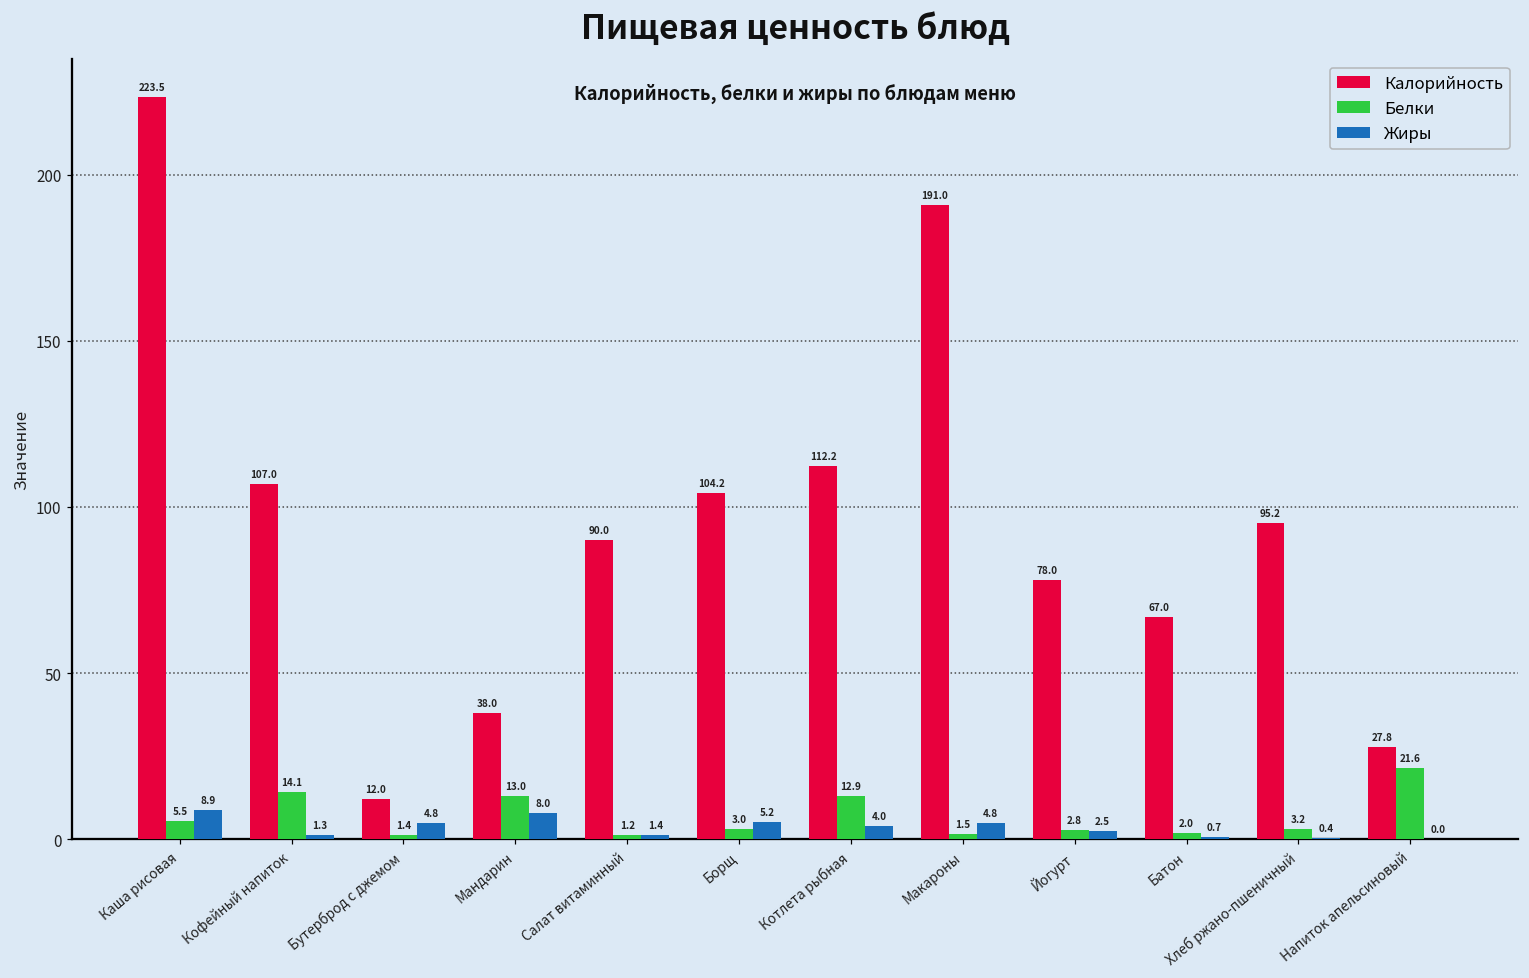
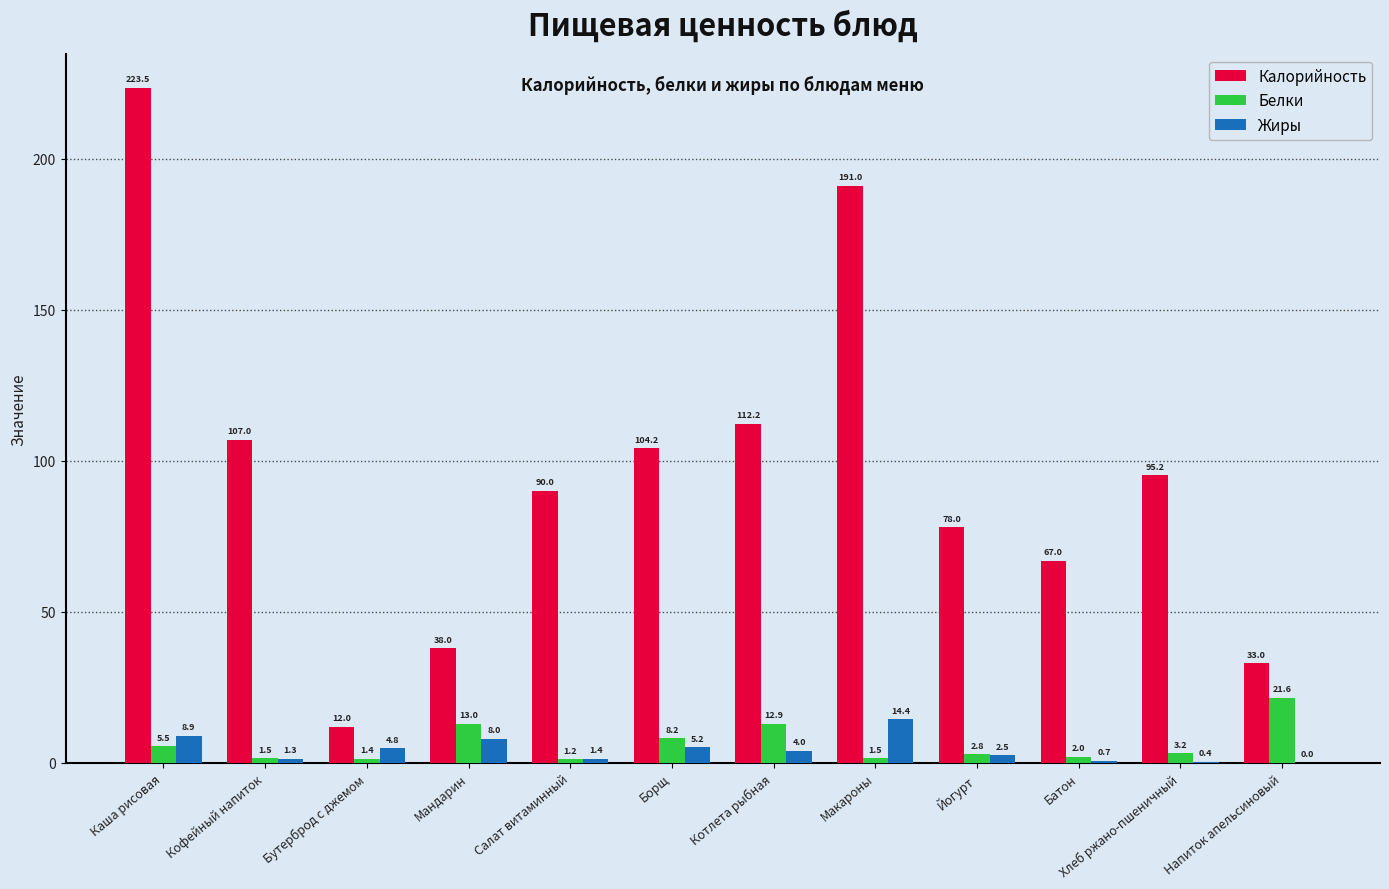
  {
    "Калорийность": {
      "Каша рисовая": 223.5,
      "Кофейный напиток": 107.0,
      "Бутерброд с джемом": 12.0,
      "Мандарин": 38.0,
      "Салат витаминный": 90.0,
      "Борщ": 104.2,
      "Котлета рыбная": 112.2,
      "Макароны": 191.0,
      "Йогурт": 78.0,
      "Батон": 67.0,
      "Хлеб ржано-пшеничный": 95.2,
-     "Напиток апельсиновый": 27.8
+     "Напиток апельсиновый": 33.0
    },
    "Белки": {
      "Каша рисовая": 5.5,
-     "Кофейный напиток": 14.1,
+     "Кофейный напиток": 1.5,
      "Бутерброд с джемом": 1.4,
      "Мандарин": 13.0,
      "Салат витаминный": 1.2,
-     "Борщ": 3.0,
+     "Борщ": 8.2,
      "Котлета рыбная": 12.9,
      "Макароны": 1.5,
      "Йогурт": 2.8,
      "Батон": 2.0,
      "Хлеб ржано-пшеничный": 3.2,
      "Напиток апельсиновый": 21.6
    },
    "Жиры": {
      "Каша рисовая": 8.9,
      "Кофейный напиток": 1.3,
      "Бутерброд с джемом": 4.8,
      "Мандарин": 8.0,
      "Салат витаминный": 1.4,
      "Борщ": 5.2,
      "Котлета рыбная": 4.0,
-     "Макароны": 4.8,
+     "Макароны": 14.4,
      "Йогурт": 2.5,
      "Батон": 0.7,
      "Хлеб ржано-пшеничный": 0.4,
      "Напиток апельсиновый": 0.0
    }
  }
